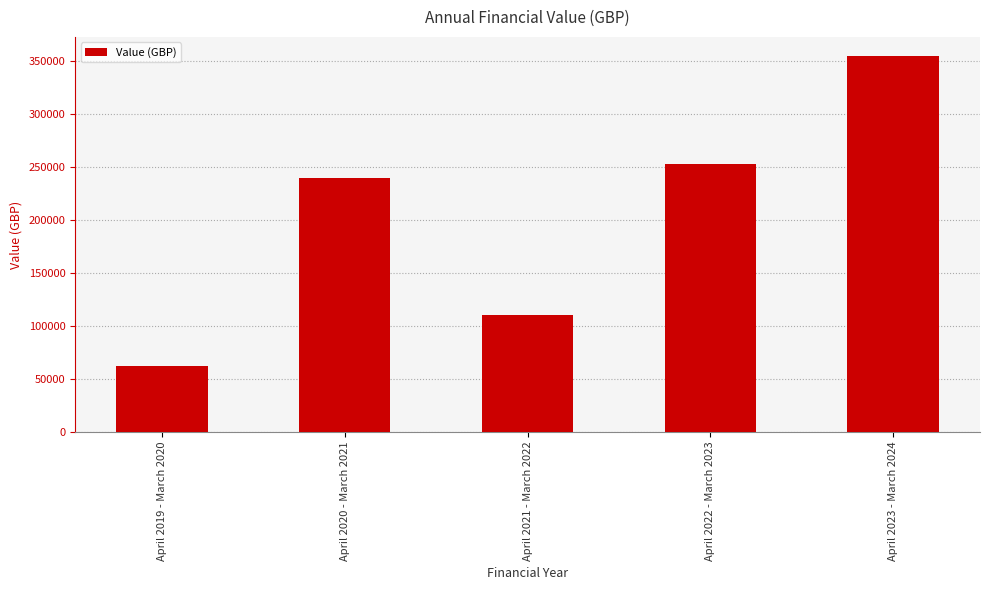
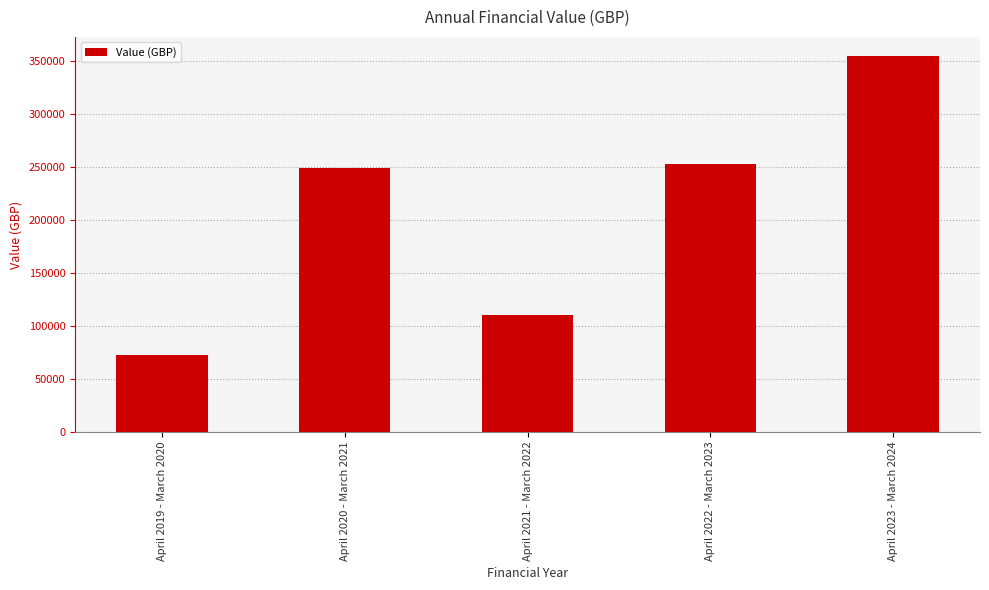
  {
-   "April 2019 - March 2020": 62000,
-   "April 2020 - March 2021": 239000,
+   "April 2019 - March 2020": 72000,
+   "April 2020 - March 2021": 249000,
    "April 2021 - March 2022": 111000,
    "April 2022 - March 2023": 253000,
    "April 2023 - March 2024": 355000
  }
